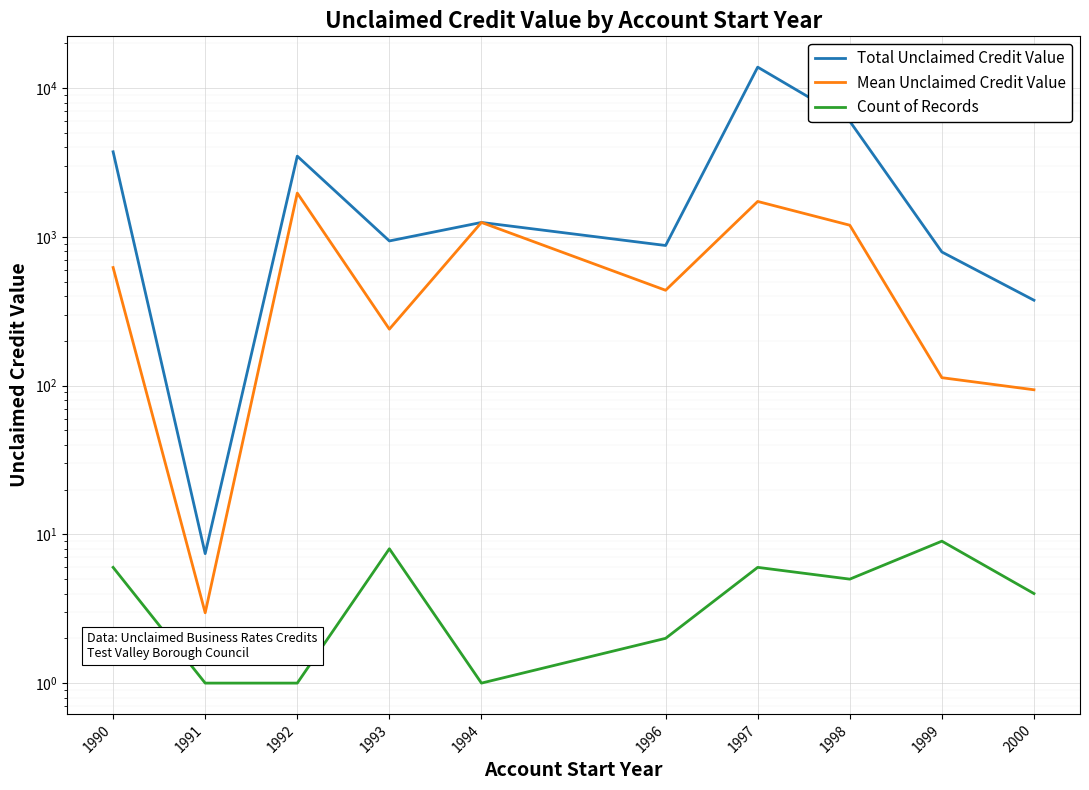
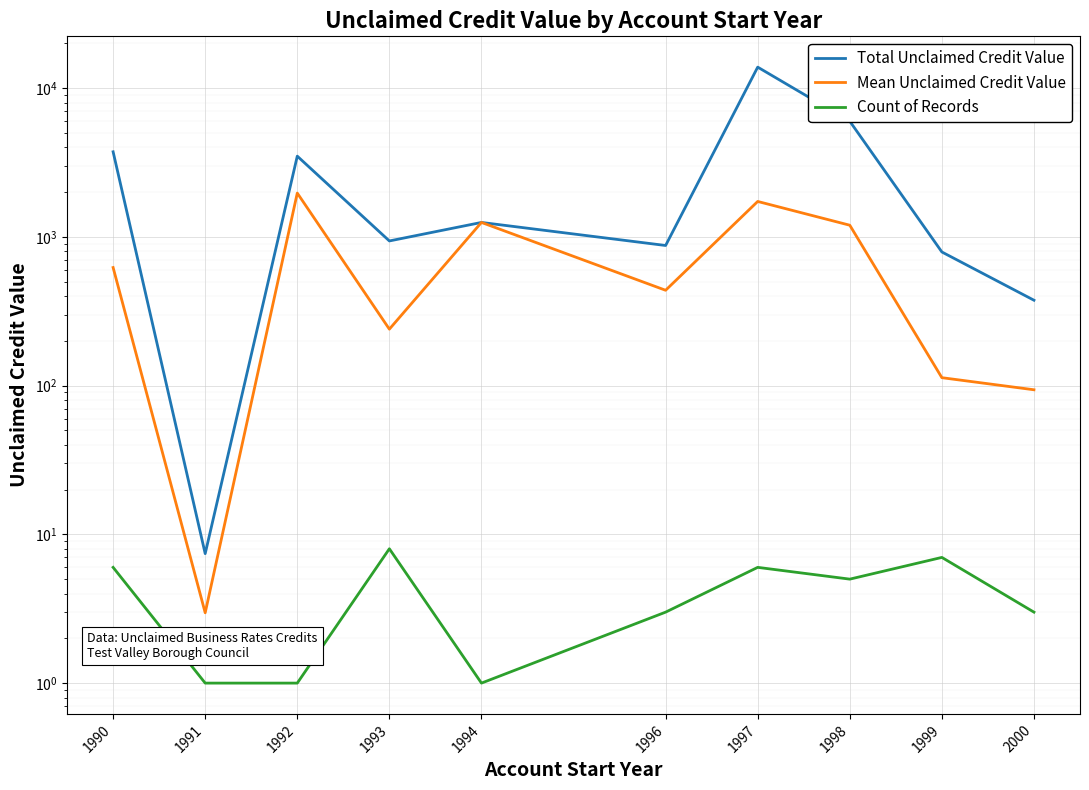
  {
    "Total Unclaimed Credit Value": {
      "1990": 3700,
      "1991": 7,
      "1992": 3500,
      "1993": 900,
      "1996": 900,
      "1997": 14000,
      "1999": 800,
      "2000": 380
    },
    "Mean Unclaimed Credit Value": {
      "1990": 620,
      "1991": 3,
      "1992": 2000,
      "1993": 240,
      "1996": 440,
      "1997": 1700,
      "1998": 1200,
      "1999": 110,
      "2000": 90
    },
    "Count of Records": {
      "1990": 6,
      "1991": 1,
      "1992": 1,
      "1993": 8,
      "1994": 1,
-     "1996": 2,
+     "1996": 3,
      "1997": 6,
      "1998": 5,
-     "1999": 9,
-     "2000": 4
+     "1999": 7,
+     "2000": 3
    }
  }
